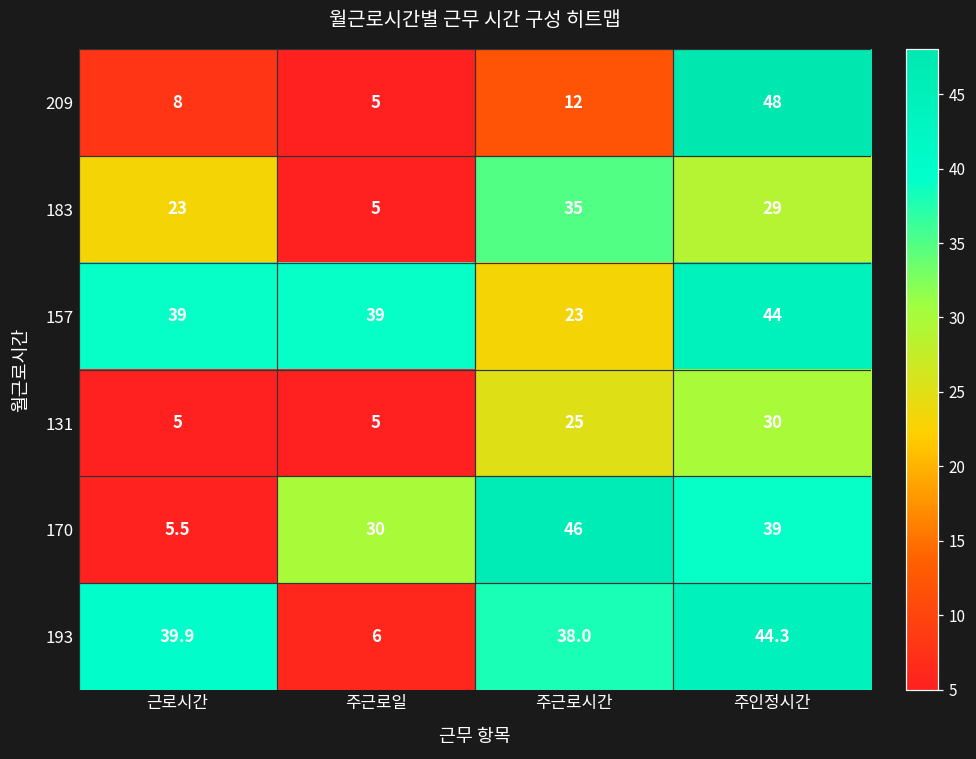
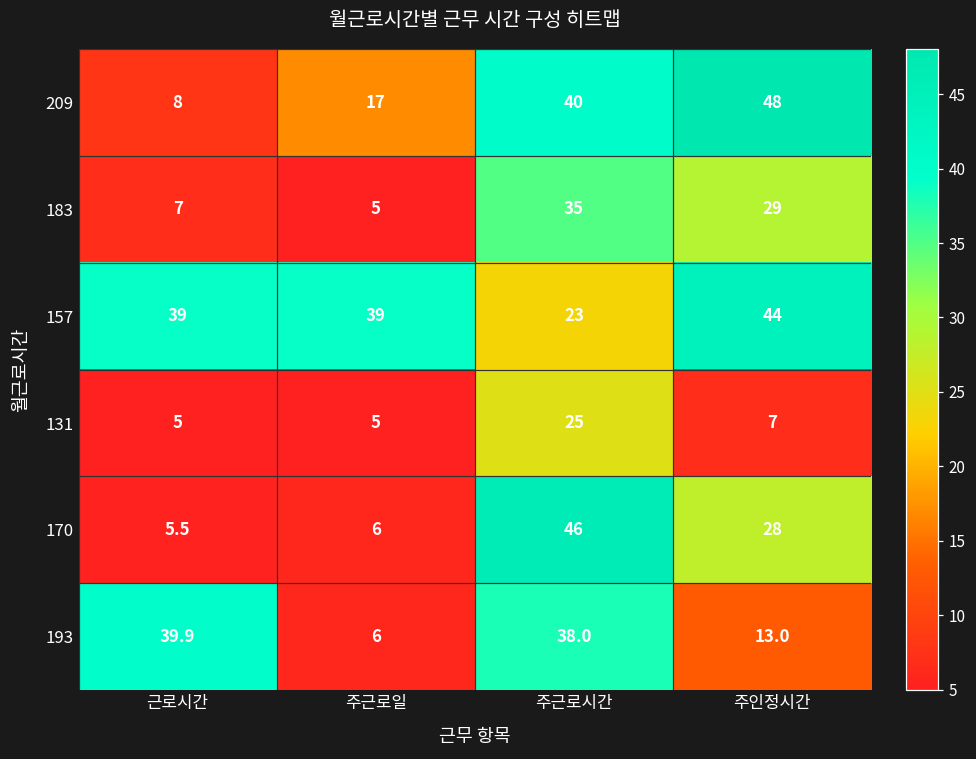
  {
    "209": {
      "근로시간": 8,
-     "주근로일": 5,
-     "주근로시간": 12,
+     "주근로일": 17,
+     "주근로시간": 40,
      "주인정시간": 48
    },
    "183": {
-     "근로시간": 23,
+     "근로시간": 7,
      "주근로일": 5,
      "주근로시간": 35,
      "주인정시간": 29
    },
    "157": {
      "근로시간": 39,
      "주근로일": 39,
      "주근로시간": 23,
      "주인정시간": 44
    },
    "131": {
      "근로시간": 5,
      "주근로일": 5,
      "주근로시간": 25,
-     "주인정시간": 30
+     "주인정시간": 7
    },
    "170": {
      "근로시간": 5.5,
-     "주근로일": 30,
+     "주근로일": 6,
      "주근로시간": 46,
-     "주인정시간": 39
+     "주인정시간": 28
    },
    "193": {
      "근로시간": 39.9,
      "주근로일": 6,
      "주근로시간": 38.0,
-     "주인정시간": 44.3
+     "주인정시간": 13.0
    }
  }
